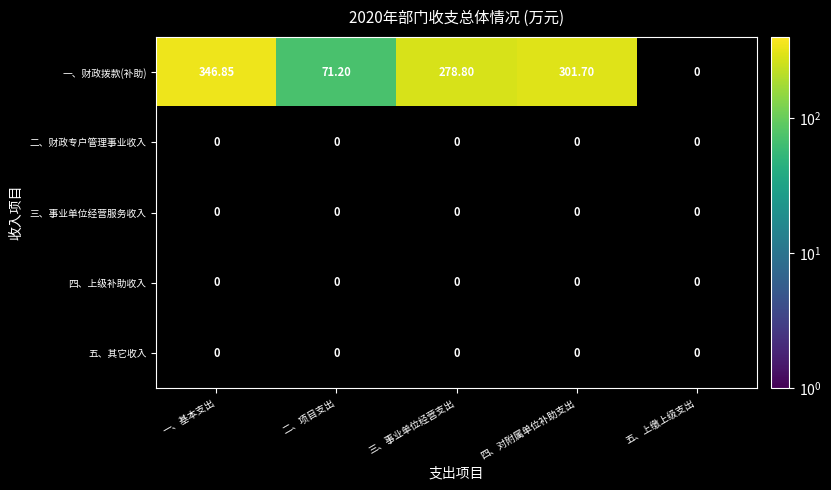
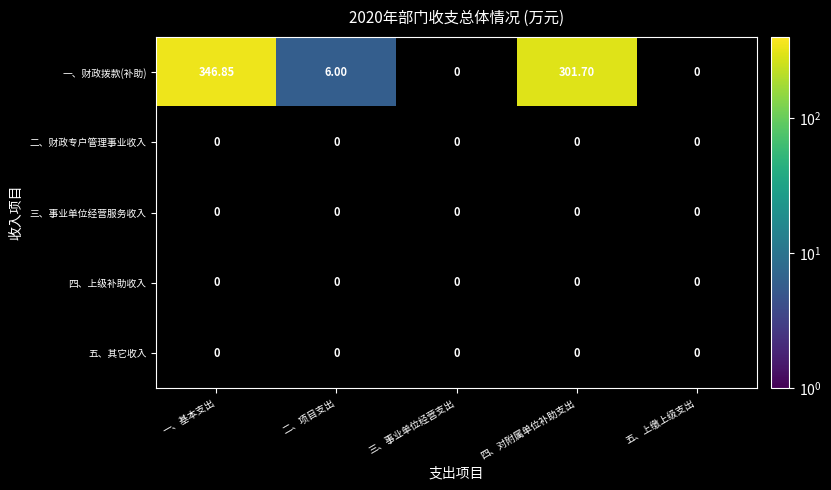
  {
    "一、财政拨款(补助)": {
      "一、基本支出": 346.85,
-     "二、项目支出": 71.20,
-     "三、事业单位经营支出": 278.80,
+     "二、项目支出": 6.00,
+     "三、事业单位经营支出": 0,
      "四、对附属单位补助支出": 301.70,
      "五、上缴上级支出": 0
    },
    "二、财政专户管理事业收入": {
      "一、基本支出": 0,
      "二、项目支出": 0,
      "三、事业单位经营支出": 0,
      "四、对附属单位补助支出": 0,
      "五、上缴上级支出": 0
    },
    "三、事业单位经营服务收入": {
      "一、基本支出": 0,
      "二、项目支出": 0,
      "三、事业单位经营支出": 0,
      "四、对附属单位补助支出": 0,
      "五、上缴上级支出": 0
    },
    "四、上级补助收入": {
      "一、基本支出": 0,
      "二、项目支出": 0,
      "三、事业单位经营支出": 0,
      "四、对附属单位补助支出": 0,
      "五、上缴上级支出": 0
    },
    "五、其它收入": {
      "一、基本支出": 0,
      "二、项目支出": 0,
      "三、事业单位经营支出": 0,
      "四、对附属单位补助支出": 0,
      "五、上缴上级支出": 0
    }
  }
